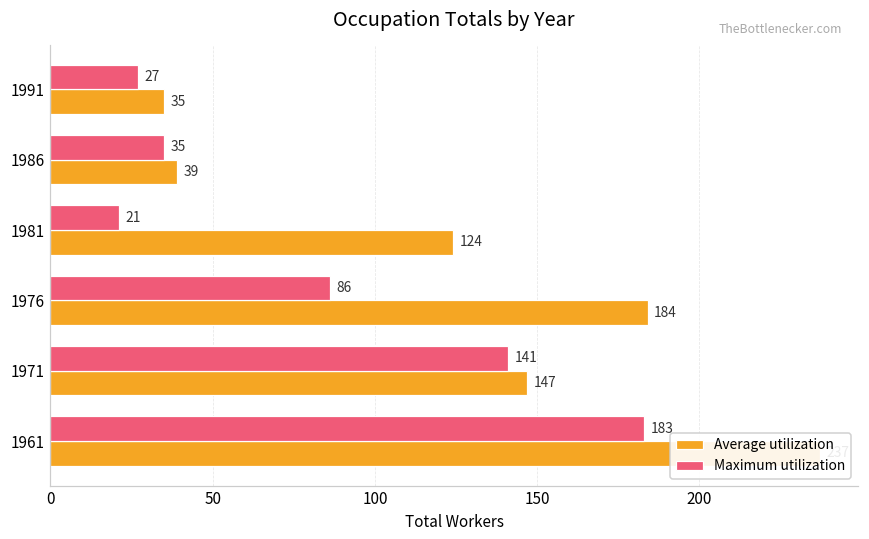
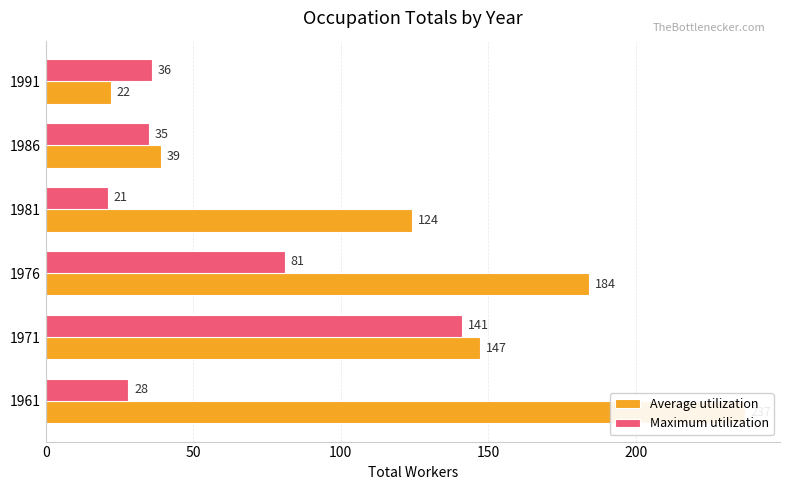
  {
    "Average utilization": {
-     "1991": 35,
+     "1991": 22,
      "1986": 39,
      "1981": 124,
      "1976": 184,
      "1971": 147
    },
    "Maximum utilization": {
-     "1991": 27,
+     "1991": 36,
      "1986": 35,
      "1981": 21,
-     "1976": 86,
+     "1976": 81,
      "1971": 141,
-     "1961": 183
+     "1961": 28
    }
  }
